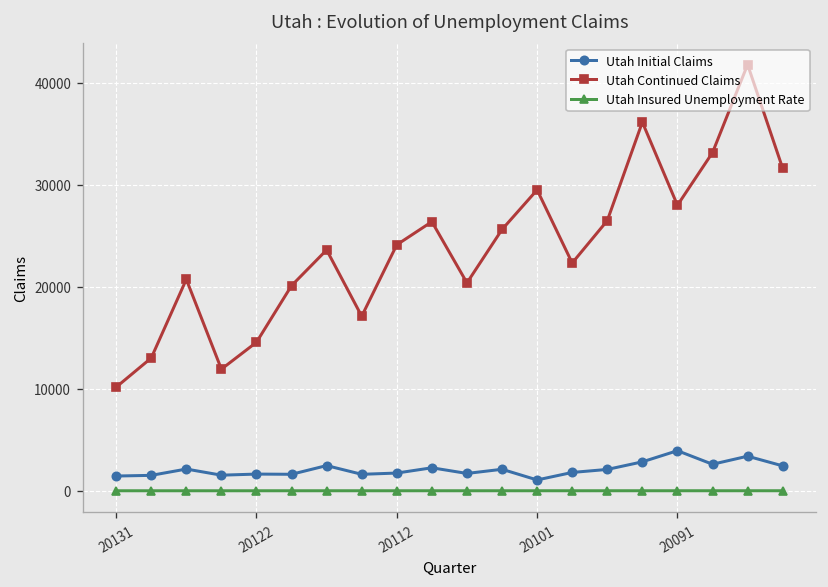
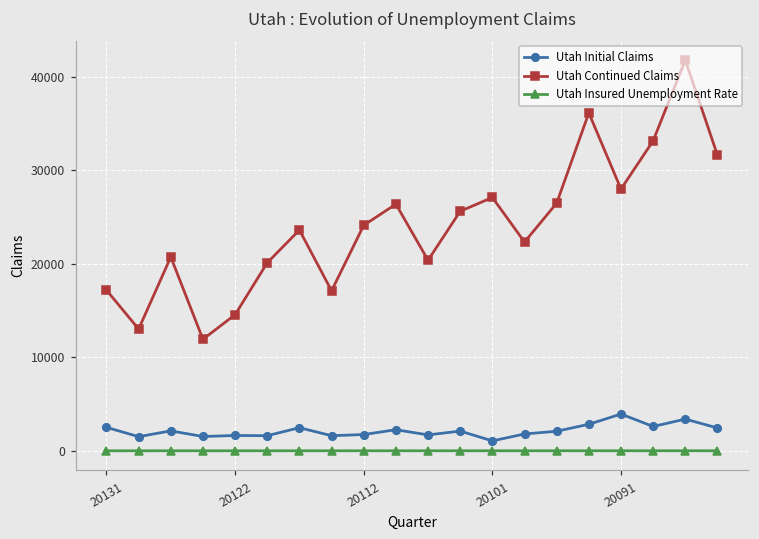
  {
    "Utah Initial Claims": {
-     "20131": 1000,
+     "20131": 3000,
      "20122": 2000,
      "20112": 2000,
      "20101": 1000,
      "20091": 4000
    },
    "Utah Continued Claims": {
-     "20131": 10000,
+     "20131": 17000,
      "20122": 15000,
      "20112": 24000,
-     "20101": 30000,
+     "20101": 27000,
      "20091": 28000
    },
    "Utah Insured Unemployment Rate": {
      "20131": 0,
      "20122": 0,
      "20112": 0,
      "20101": 0,
      "20091": 0
    }
  }
